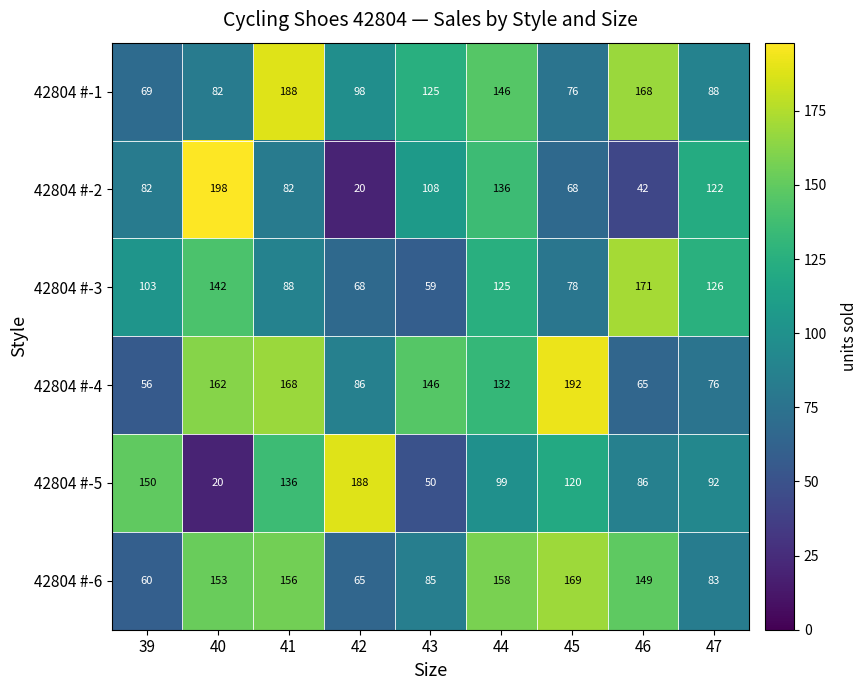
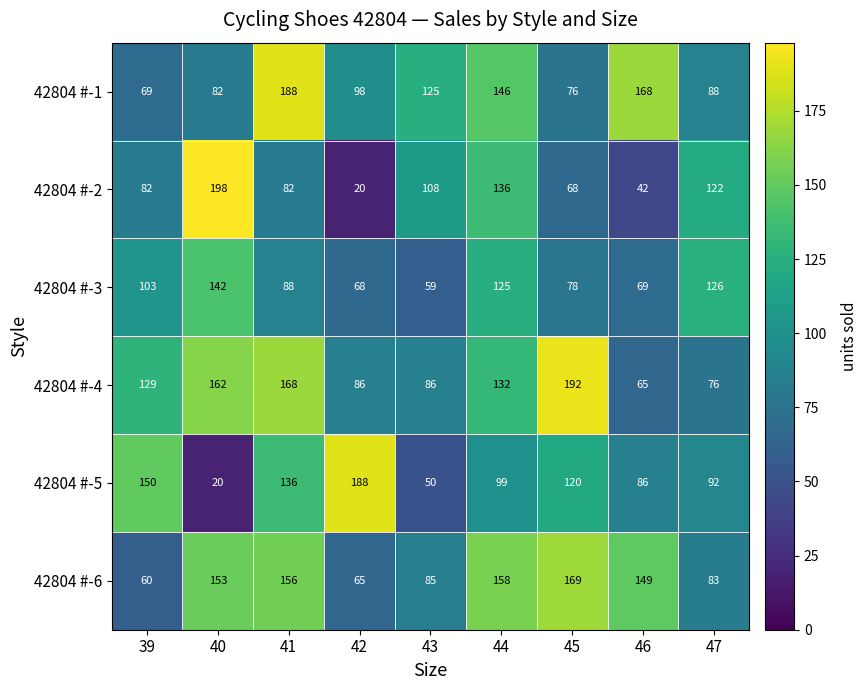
  {
    "42804 #-1": {
      "39": 69,
      "40": 82,
      "41": 188,
      "42": 98,
      "43": 125,
      "44": 146,
      "45": 76,
      "46": 168,
      "47": 88
    },
    "42804 #-2": {
      "39": 82,
      "40": 198,
      "41": 82,
      "42": 20,
      "43": 108,
      "44": 136,
      "45": 68,
      "46": 42,
      "47": 122
    },
    "42804 #-3": {
      "39": 103,
      "40": 142,
      "41": 88,
      "42": 68,
      "43": 59,
      "44": 125,
      "45": 78,
-     "46": 171,
+     "46": 69,
      "47": 126
    },
    "42804 #-4": {
-     "39": 56,
+     "39": 129,
      "40": 162,
      "41": 168,
      "42": 86,
-     "43": 146,
+     "43": 86,
      "44": 132,
      "45": 192,
      "46": 65,
      "47": 76
    },
    "42804 #-5": {
      "39": 150,
      "40": 20,
      "41": 136,
      "42": 188,
      "43": 50,
      "44": 99,
      "45": 120,
      "46": 86,
      "47": 92
    },
    "42804 #-6": {
      "39": 60,
      "40": 153,
      "41": 156,
      "42": 65,
      "43": 85,
      "44": 158,
      "45": 169,
      "46": 149,
      "47": 83
    }
  }
